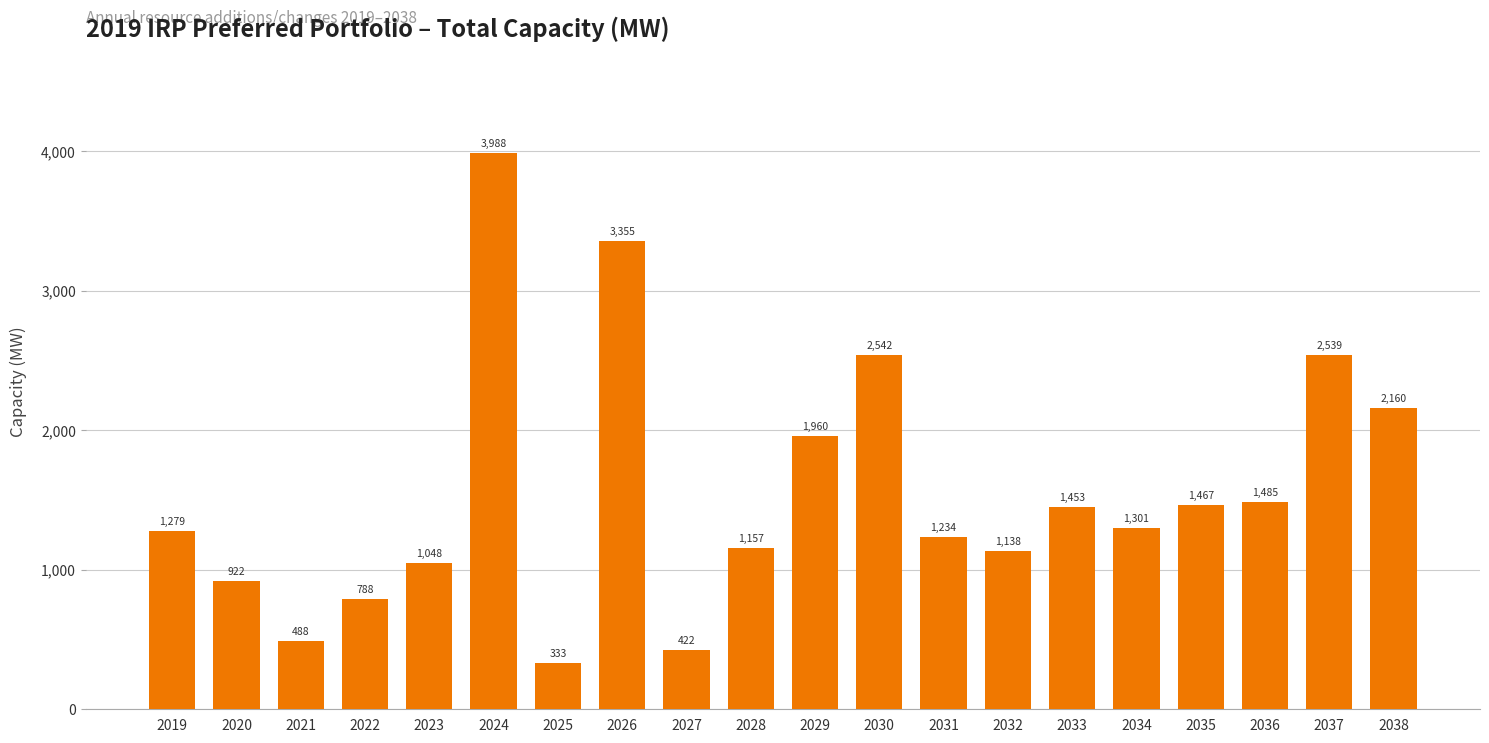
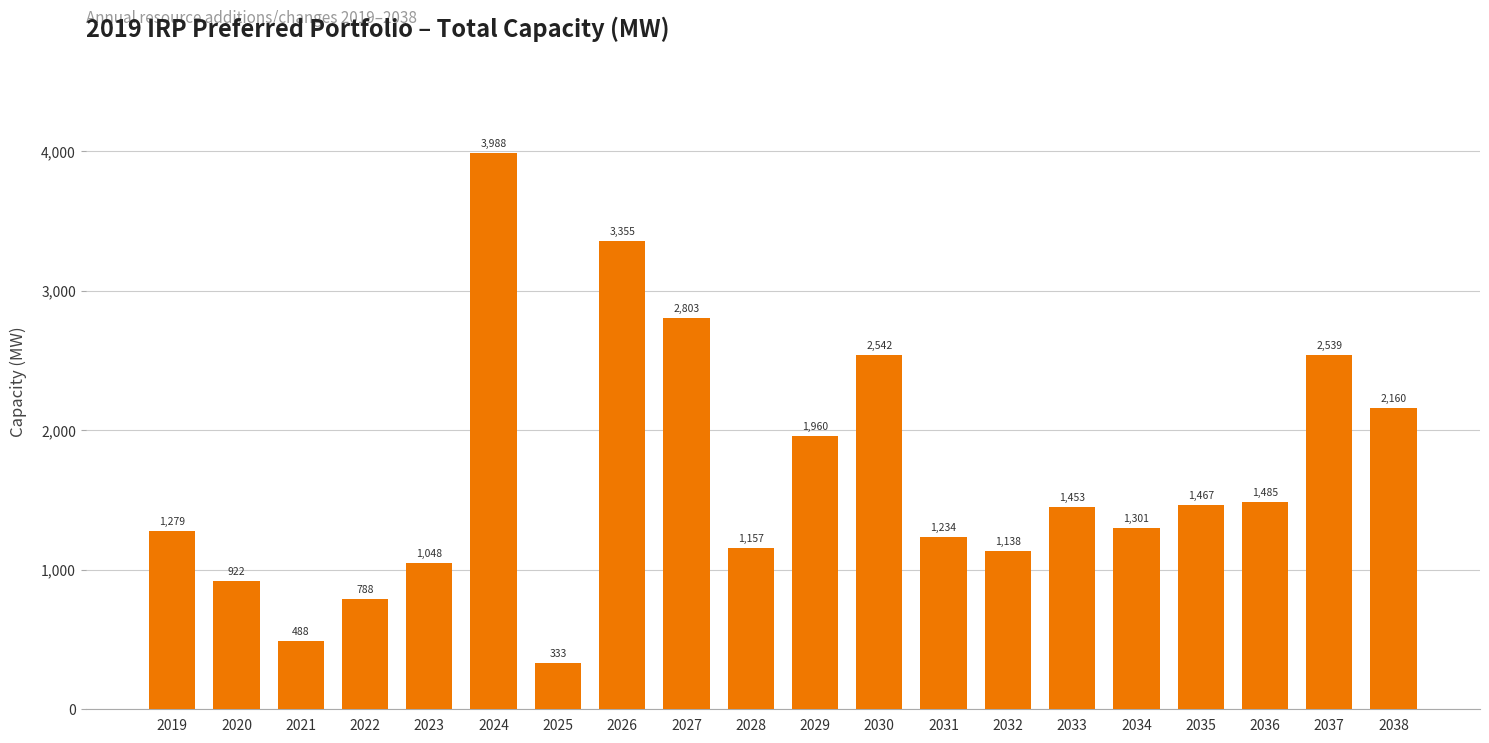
  {
    "2019": "1,279",
    "2020": "922",
    "2021": "488",
    "2022": "788",
    "2023": "1,048",
    "2024": "3,988",
    "2025": "333",
    "2026": "3,355",
-   "2027": "422",
+   "2027": "2,803",
    "2028": "1,157",
    "2029": "1,960",
    "2030": "2,542",
    "2031": "1,234",
    "2032": "1,138",
    "2033": "1,453",
    "2034": "1,301",
    "2035": "1,467",
    "2036": "1,485",
    "2037": "2,539",
    "2038": "2,160"
  }
